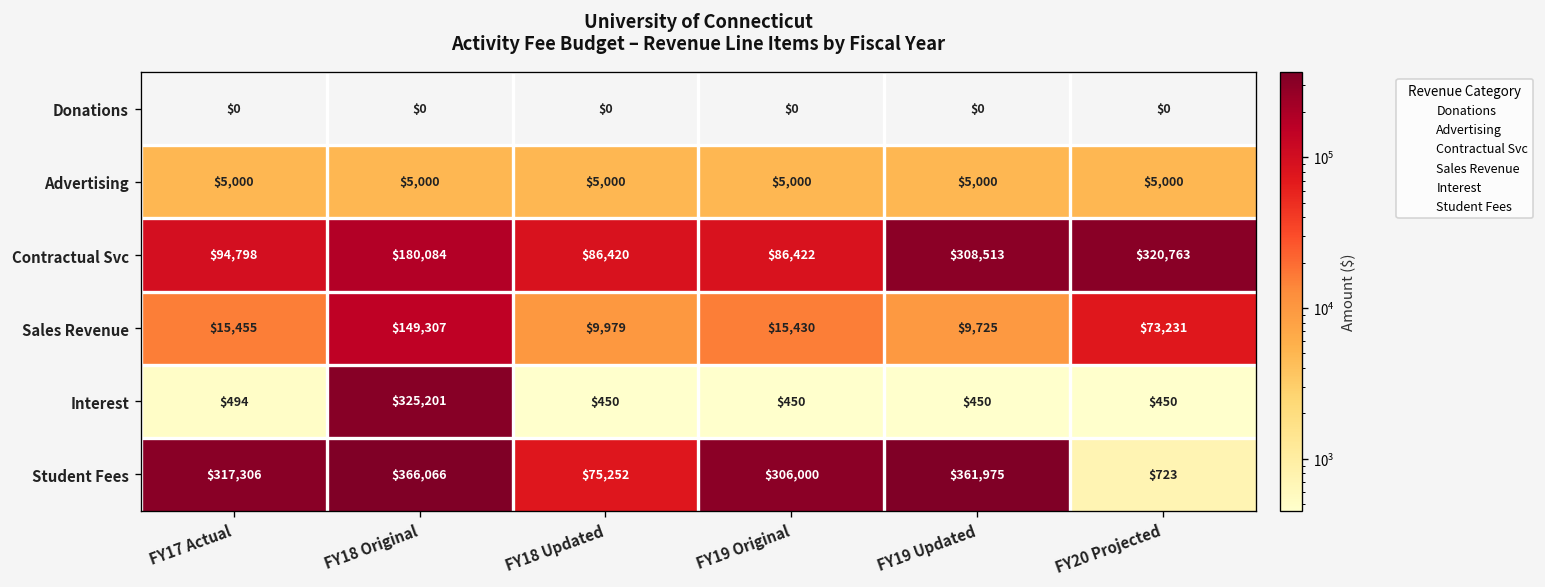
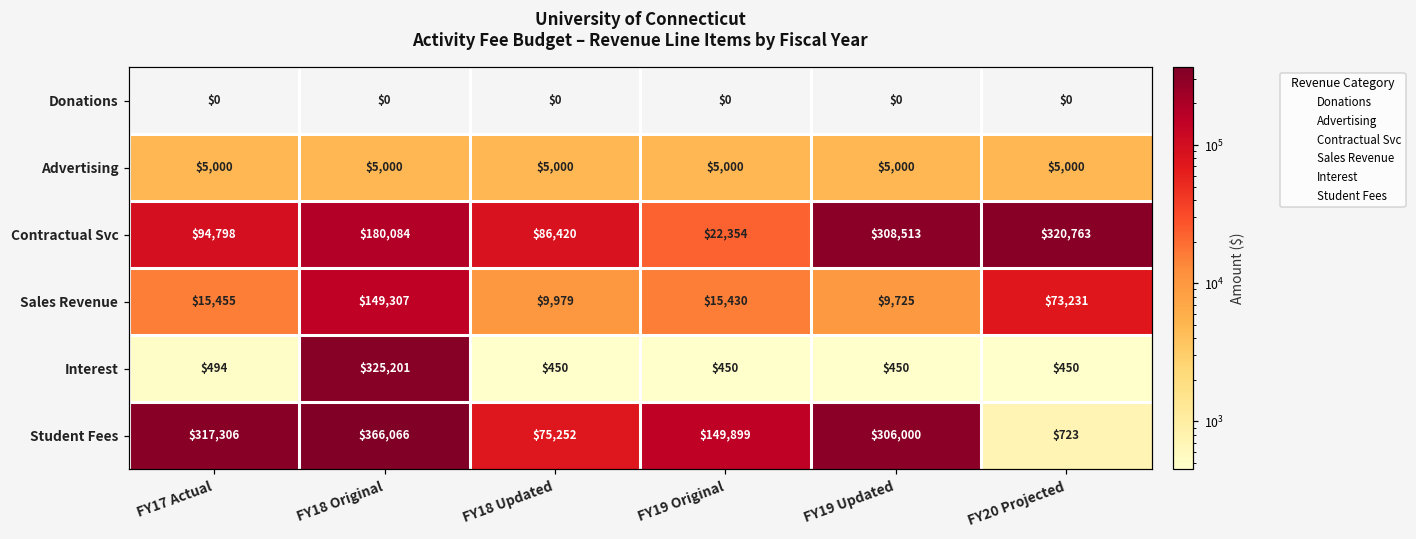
  {
    "Donations": {
      "FY17 Actual": "$0",
      "FY18 Original": "$0",
      "FY18 Updated": "$0",
      "FY19 Original": "$0",
      "FY19 Updated": "$0",
      "FY20 Projected": "$0"
    },
    "Advertising": {
      "FY17 Actual": "$5,000",
      "FY18 Original": "$5,000",
      "FY18 Updated": "$5,000",
      "FY19 Original": "$5,000",
      "FY19 Updated": "$5,000",
      "FY20 Projected": "$5,000"
    },
    "Contractual Svc": {
      "FY17 Actual": "$94,798",
      "FY18 Original": "$180,084",
      "FY18 Updated": "$86,420",
-     "FY19 Original": "$86,422",
+     "FY19 Original": "$22,354",
      "FY19 Updated": "$308,513",
      "FY20 Projected": "$320,763"
    },
    "Sales Revenue": {
      "FY17 Actual": "$15,455",
      "FY18 Original": "$149,307",
      "FY18 Updated": "$9,979",
      "FY19 Original": "$15,430",
      "FY19 Updated": "$9,725",
      "FY20 Projected": "$73,231"
    },
    "Interest": {
      "FY17 Actual": "$494",
      "FY18 Original": "$325,201",
      "FY18 Updated": "$450",
      "FY19 Original": "$450",
      "FY19 Updated": "$450",
      "FY20 Projected": "$450"
    },
    "Student Fees": {
      "FY17 Actual": "$317,306",
      "FY18 Original": "$366,066",
      "FY18 Updated": "$75,252",
-     "FY19 Original": "$306,000",
-     "FY19 Updated": "$361,975",
+     "FY19 Original": "$149,899",
+     "FY19 Updated": "$306,000",
      "FY20 Projected": "$723"
    }
  }
